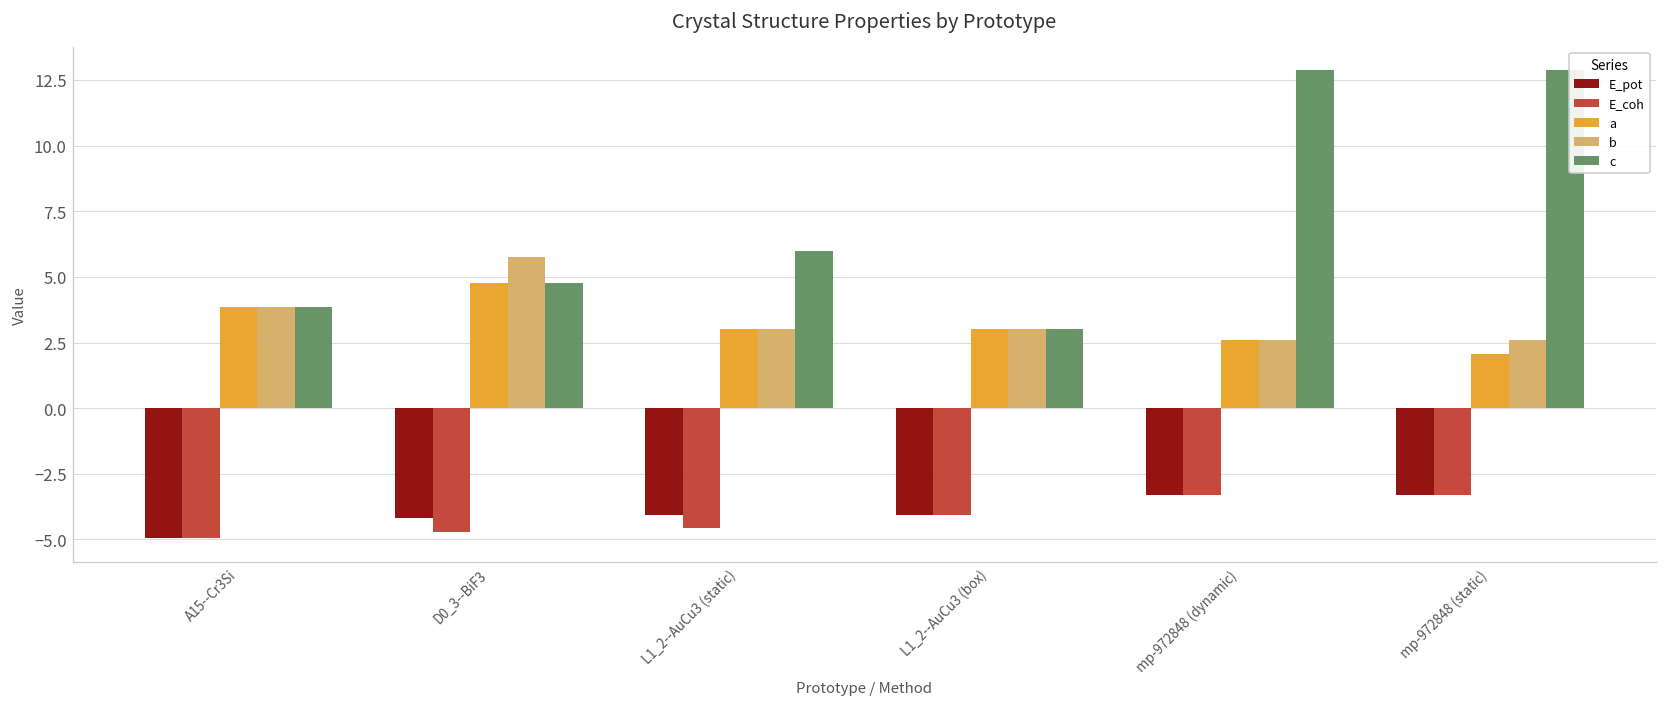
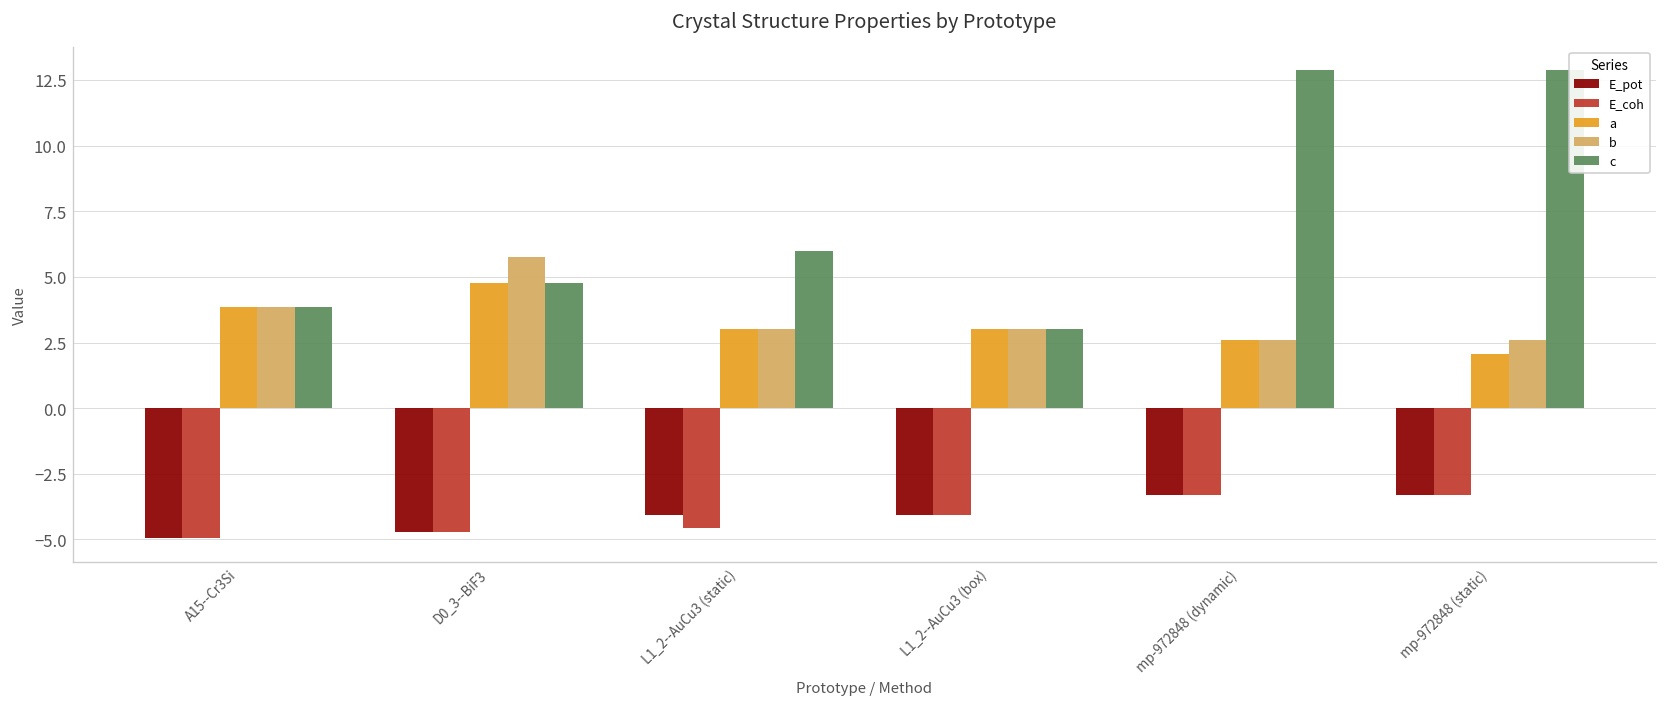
  {
    "E_pot": {
      "A15--Cr3Si": -5.0,
-     "D0_3--BiF3": -4.2,
+     "D0_3--BiF3": -4.7,
      "L1_2--AuCu3 (static)": -4.1,
      "L1_2--AuCu3 (box)": -4.1,
      "mp-972848 (dynamic)": -3.3,
      "mp-972848 (static)": -3.3
    },
    "E_coh": {
      "A15--Cr3Si": -5.0,
      "D0_3--BiF3": -4.7,
      "L1_2--AuCu3 (static)": -4.6,
      "L1_2--AuCu3 (box)": -4.1,
      "mp-972848 (dynamic)": -3.3,
      "mp-972848 (static)": -3.3
    },
    "a": {
      "A15--Cr3Si": 3.9,
      "D0_3--BiF3": 4.8,
      "L1_2--AuCu3 (static)": 3.0,
      "L1_2--AuCu3 (box)": 3.0,
      "mp-972848 (dynamic)": 2.6,
      "mp-972848 (static)": 2.1
    },
    "b": {
      "A15--Cr3Si": 3.9,
      "D0_3--BiF3": 5.8,
      "L1_2--AuCu3 (static)": 3.0,
      "L1_2--AuCu3 (box)": 3.0,
      "mp-972848 (dynamic)": 2.6,
      "mp-972848 (static)": 2.6
    },
    "c": {
      "A15--Cr3Si": 3.9,
      "D0_3--BiF3": 4.8,
      "L1_2--AuCu3 (static)": 6.0,
      "L1_2--AuCu3 (box)": 3.0,
      "mp-972848 (dynamic)": 12.9,
      "mp-972848 (static)": 12.9
    }
  }
